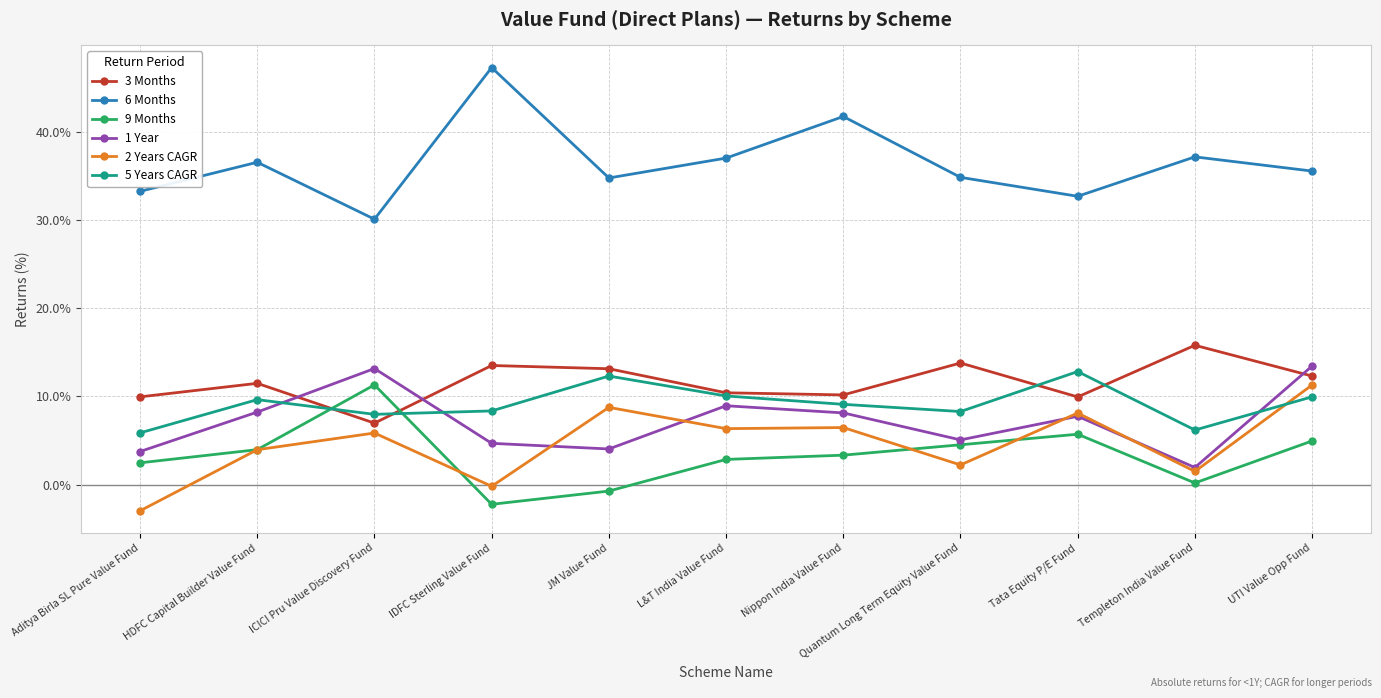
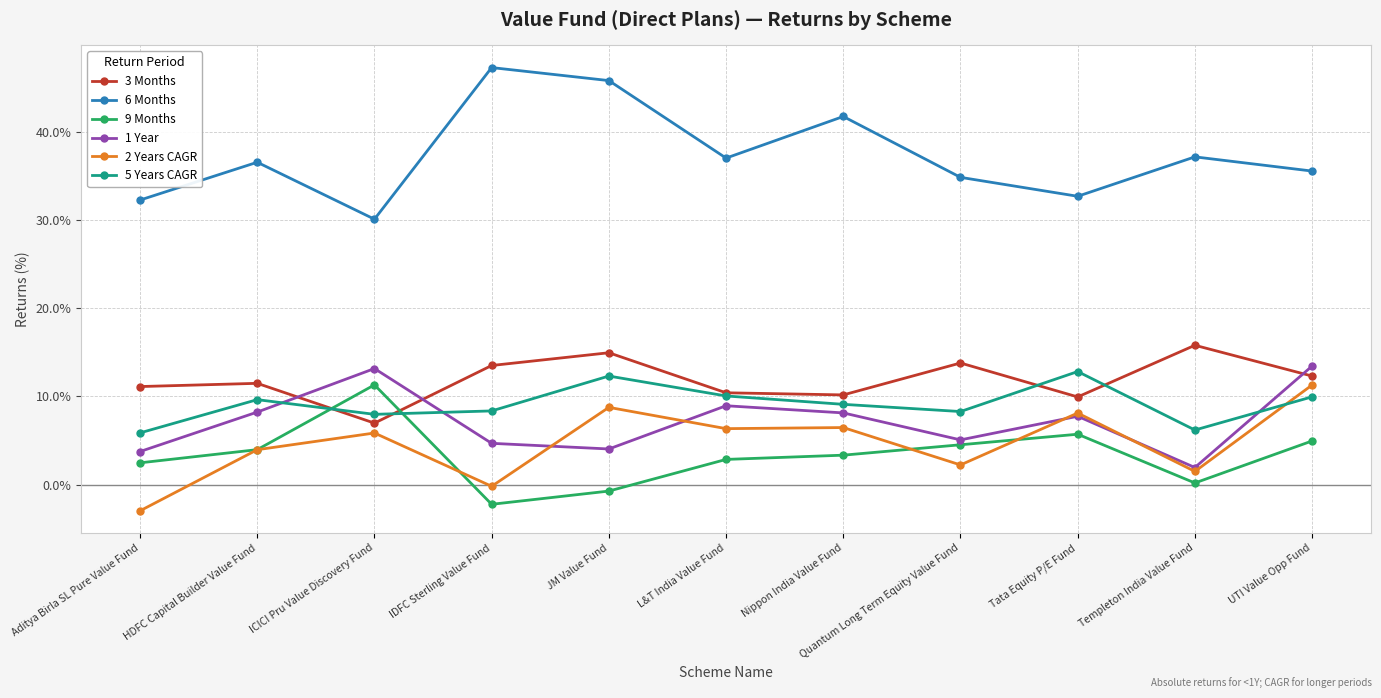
  {
    "3 Months": {
-     "Aditya Birla SL Pure Value Fund": "10%",
+     "Aditya Birla SL Pure Value Fund": "11%",
      "HDFC Capital Builder Value Fund": "11%",
      "ICICI Pru Value Discovery Fund": "7%",
      "IDFC Sterling Value Fund": "14%",
-     "JM Value Fund": "13%",
+     "JM Value Fund": "15%",
      "L&T India Value Fund": "10%",
      "Nippon India Value Fund": "10%",
      "Quantum Long Term Equity Value Fund": "14%",
      "Tata Equity P/E Fund": "10%",
      "Templeton India Value Fund": "16%",
      "UTI Value Opp Fund": "12%"
    },
    "6 Months": {
-     "Aditya Birla SL Pure Value Fund": "33%",
+     "Aditya Birla SL Pure Value Fund": "32%",
      "HDFC Capital Builder Value Fund": "37%",
      "ICICI Pru Value Discovery Fund": "30%",
      "IDFC Sterling Value Fund": "47%",
-     "JM Value Fund": "35%",
+     "JM Value Fund": "46%",
      "L&T India Value Fund": "37%",
      "Nippon India Value Fund": "42%",
      "Quantum Long Term Equity Value Fund": "35%",
      "Tata Equity P/E Fund": "33%",
      "Templeton India Value Fund": "37%",
      "UTI Value Opp Fund": "36%"
    },
    "1 Year": {
      "Aditya Birla SL Pure Value Fund": "4%",
      "HDFC Capital Builder Value Fund": "8%",
      "ICICI Pru Value Discovery Fund": "13%",
      "IDFC Sterling Value Fund": "5%",
      "JM Value Fund": "4%",
      "L&T India Value Fund": "9%",
      "Nippon India Value Fund": "8%",
      "Quantum Long Term Equity Value Fund": "5%",
      "Tata Equity P/E Fund": "8%",
      "Templeton India Value Fund": "2%",
      "UTI Value Opp Fund": "13%"
    },
    "2 Years CAGR": {
      "Aditya Birla SL Pure Value Fund": "-3%",
      "ICICI Pru Value Discovery Fund": "6%",
      "IDFC Sterling Value Fund": "0%",
      "JM Value Fund": "9%",
      "L&T India Value Fund": "6%",
      "Nippon India Value Fund": "6%",
      "Quantum Long Term Equity Value Fund": "2%",
      "Tata Equity P/E Fund": "8%",
      "Templeton India Value Fund": "1%",
      "UTI Value Opp Fund": "11%"
    }
  }
